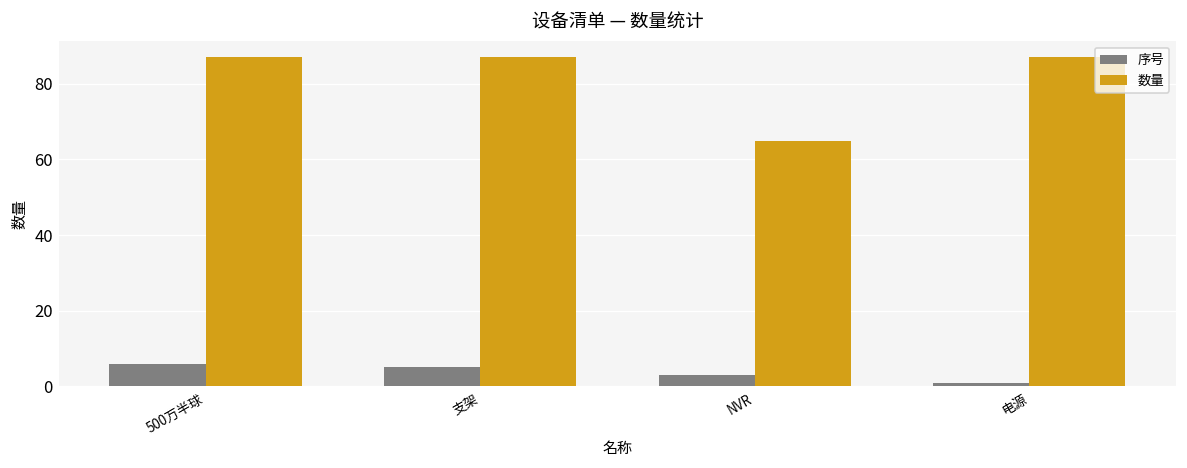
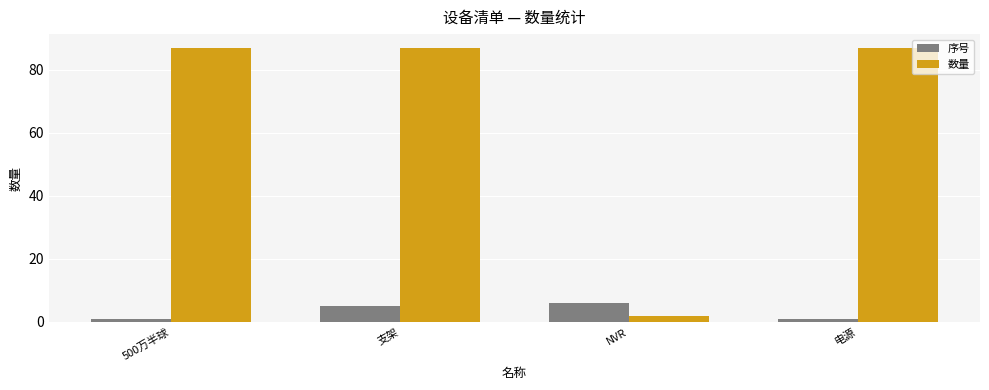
  {
    "序号": {
-     "500万半球": 6,
+     "500万半球": 1,
      "支架": 5,
-     "NVR": 3,
+     "NVR": 6,
      "电源": 1
    },
    "数量": {
      "500万半球": 87,
      "支架": 87,
-     "NVR": 65,
+     "NVR": 2,
      "电源": 87
    }
  }
